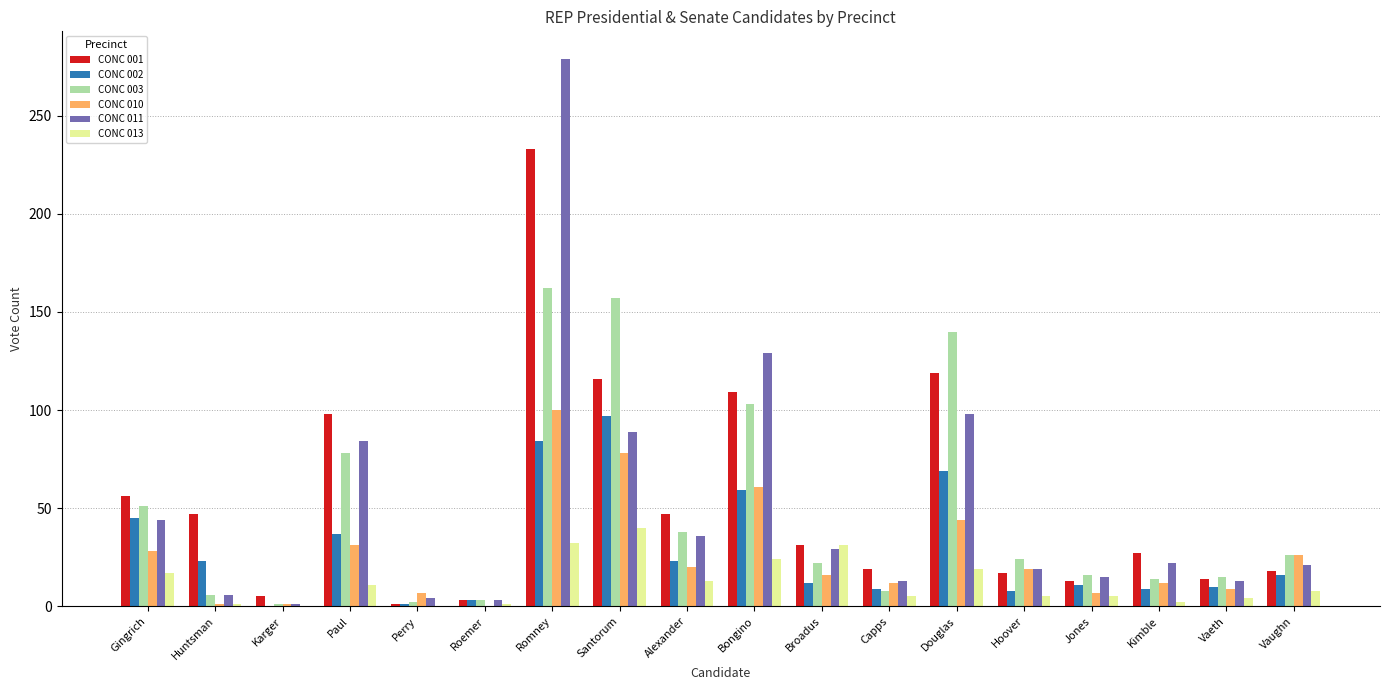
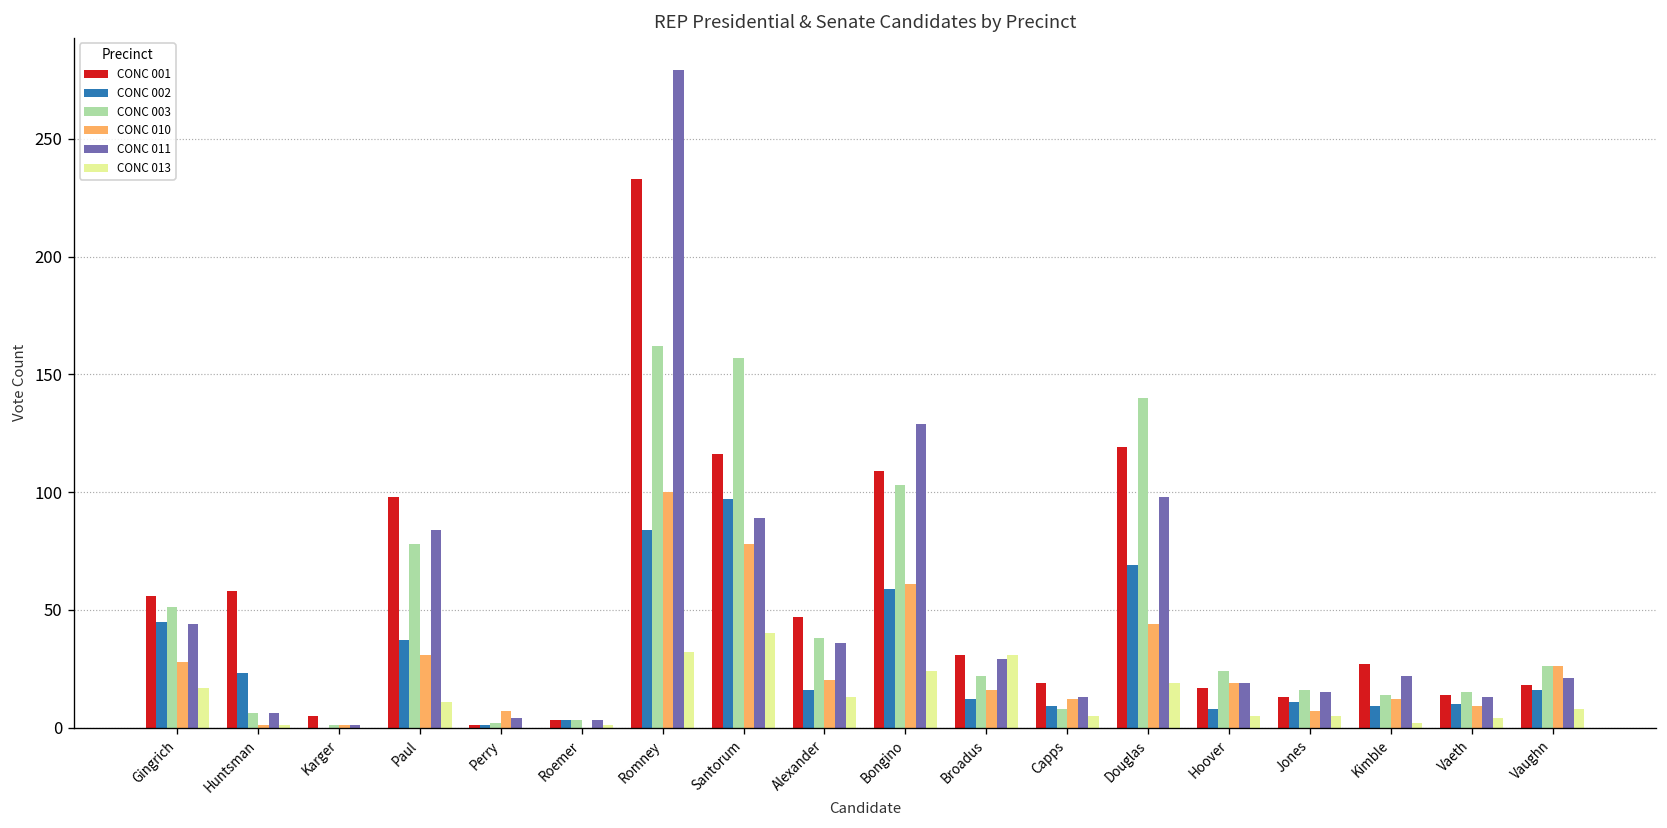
  {
    "CONC 001": {
      "Gingrich": 56,
-     "Huntsman": 47,
+     "Huntsman": 58,
      "Karger": 5,
      "Paul": 98,
      "Roemer": 3,
      "Romney": 233,
      "Santorum": 116,
      "Alexander": 47,
      "Bongino": 109,
      "Broadus": 31,
      "Capps": 19,
      "Douglas": 119,
      "Hoover": 17,
      "Jones": 13,
      "Kimble": 27,
      "Vaeth": 14,
      "Vaughn": 18
    },
    "CONC 002": {
      "Gingrich": 45,
      "Huntsman": 23,
      "Karger": 0,
      "Paul": 37,
      "Roemer": 3,
      "Romney": 84,
      "Santorum": 97,
-     "Alexander": 23,
+     "Alexander": 16,
      "Bongino": 59,
      "Broadus": 12,
      "Capps": 9,
      "Douglas": 69,
      "Hoover": 8,
      "Jones": 11,
      "Kimble": 9,
      "Vaeth": 10,
      "Vaughn": 16
    },
    "CONC 003": {
      "Gingrich": 51,
      "Huntsman": 6,
      "Paul": 78,
      "Perry": 2,
      "Roemer": 3,
      "Romney": 162,
      "Santorum": 157,
      "Alexander": 38,
      "Bongino": 103,
      "Broadus": 22,
      "Capps": 8,
      "Douglas": 140,
      "Hoover": 24,
      "Jones": 16,
      "Kimble": 14,
      "Vaeth": 15,
      "Vaughn": 26
    },
    "CONC 010": {
      "Gingrich": 28,
      "Paul": 31,
      "Perry": 7,
      "Roemer": 0,
      "Romney": 100,
      "Santorum": 78,
      "Alexander": 20,
      "Bongino": 61,
      "Broadus": 16,
      "Capps": 12,
      "Douglas": 44,
      "Hoover": 19,
      "Jones": 7,
      "Kimble": 12,
      "Vaeth": 9,
      "Vaughn": 26
    },
    "CONC 011": {
      "Gingrich": 44,
      "Huntsman": 6,
      "Paul": 84,
      "Perry": 4,
      "Roemer": 3,
      "Romney": 279,
      "Santorum": 89,
      "Alexander": 36,
      "Bongino": 129,
      "Broadus": 29,
      "Capps": 13,
      "Douglas": 98,
      "Hoover": 19,
      "Jones": 15,
      "Kimble": 22,
      "Vaeth": 13,
      "Vaughn": 21
    },
    "CONC 013": {
      "Gingrich": 17,
      "Karger": 0,
      "Paul": 11,
      "Perry": 0,
      "Romney": 32,
      "Santorum": 40,
      "Alexander": 13,
      "Bongino": 24,
      "Broadus": 31,
      "Capps": 5,
      "Douglas": 19,
      "Hoover": 5,
      "Jones": 5,
      "Kimble": 2,
      "Vaeth": 4,
      "Vaughn": 8
    }
  }
